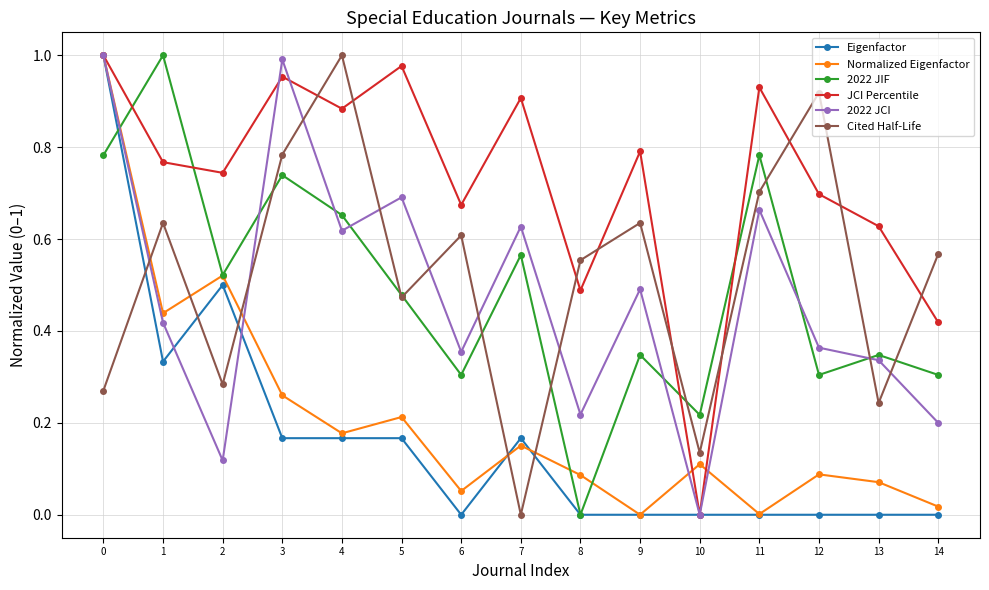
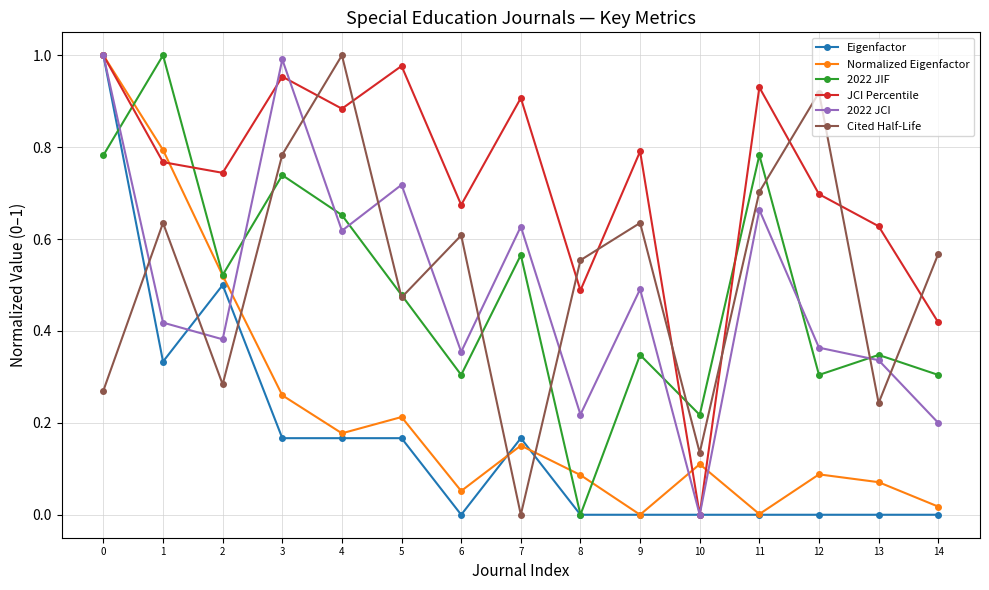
  {
    "Eigenfactor": {
      "1": 0.33,
      "2": 0.50,
      "3": 0.17,
      "4": 0.17,
      "5": 0.17,
      "6": 0.00,
      "7": 0.17,
      "12": 0.00,
      "13": 0.00,
      "14": 0.00
    },
    "Normalized Eigenfactor": {
-     "1": 0.44,
+     "1": 0.79,
      "3": 0.26,
      "4": 0.18,
      "5": 0.21,
      "6": 0.05,
      "7": 0.15,
      "8": 0.09,
      "10": 0.11,
      "12": 0.09,
      "13": 0.07,
      "14": 0.02
    },
    "2022 JIF": {
      "0": 0.78,
      "1": 1.00,
      "3": 0.74,
      "4": 0.65,
      "6": 0.30,
      "7": 0.57,
      "9": 0.35,
      "10": 0.22,
      "11": 0.78,
      "12": 0.30,
      "13": 0.35,
      "14": 0.30
    },
    "JCI Percentile": {
      "1": 0.77,
      "2": 0.74,
      "3": 0.95,
      "4": 0.88,
      "5": 0.98,
      "6": 0.67,
      "7": 0.91,
      "8": 0.49,
      "9": 0.79,
      "11": 0.93,
      "12": 0.70,
      "13": 0.63,
      "14": 0.42
    },
    "2022 JCI": {
      "1": 0.42,
-     "2": 0.12,
+     "2": 0.38,
      "3": 0.99,
      "4": 0.62,
-     "5": 0.69,
+     "5": 0.72,
      "6": 0.35,
      "7": 0.63,
      "8": 0.22,
      "9": 0.49,
      "11": 0.66,
      "12": 0.36,
      "13": 0.34,
      "14": 0.20
    },
    "Cited Half-Life": {
      "0": 0.27,
      "1": 0.64,
      "2": 0.28,
      "3": 0.78,
      "4": 1.00,
      "6": 0.61,
      "7": 0.00,
      "8": 0.55,
      "9": 0.64,
      "10": 0.14,
      "11": 0.70,
      "13": 0.24,
      "14": 0.57
    }
  }
